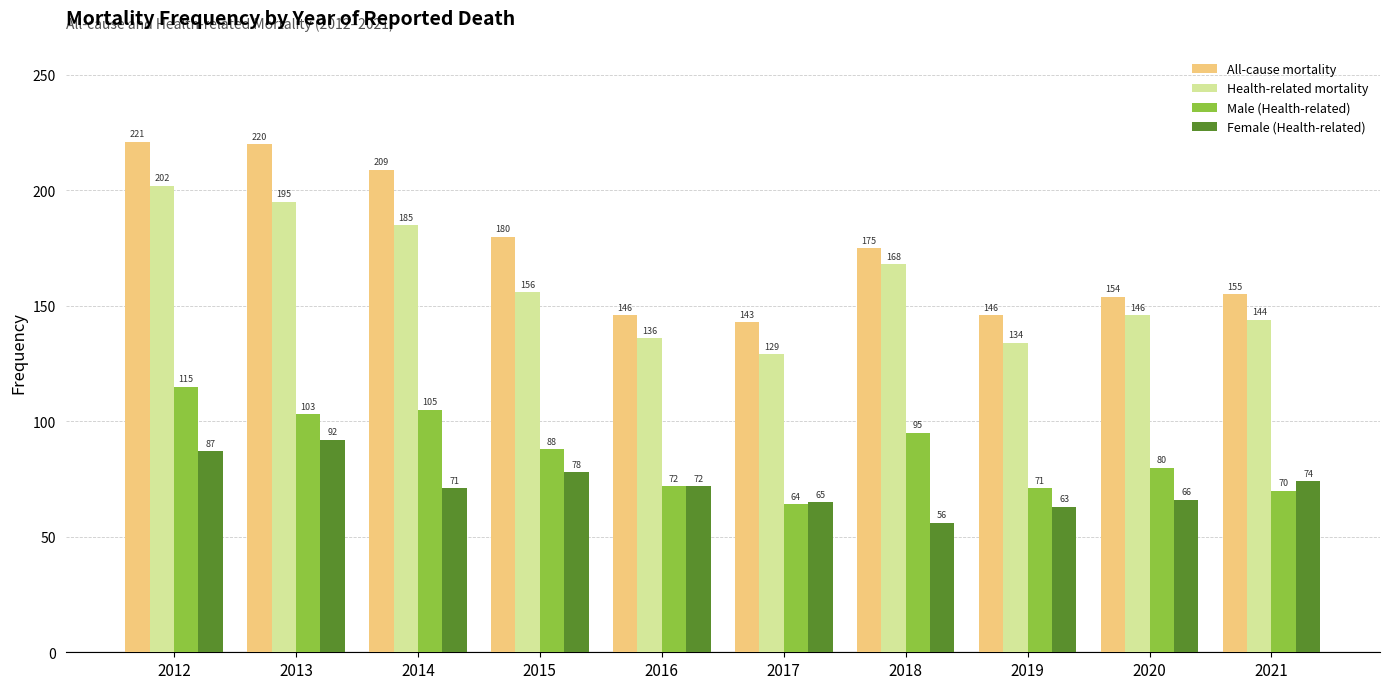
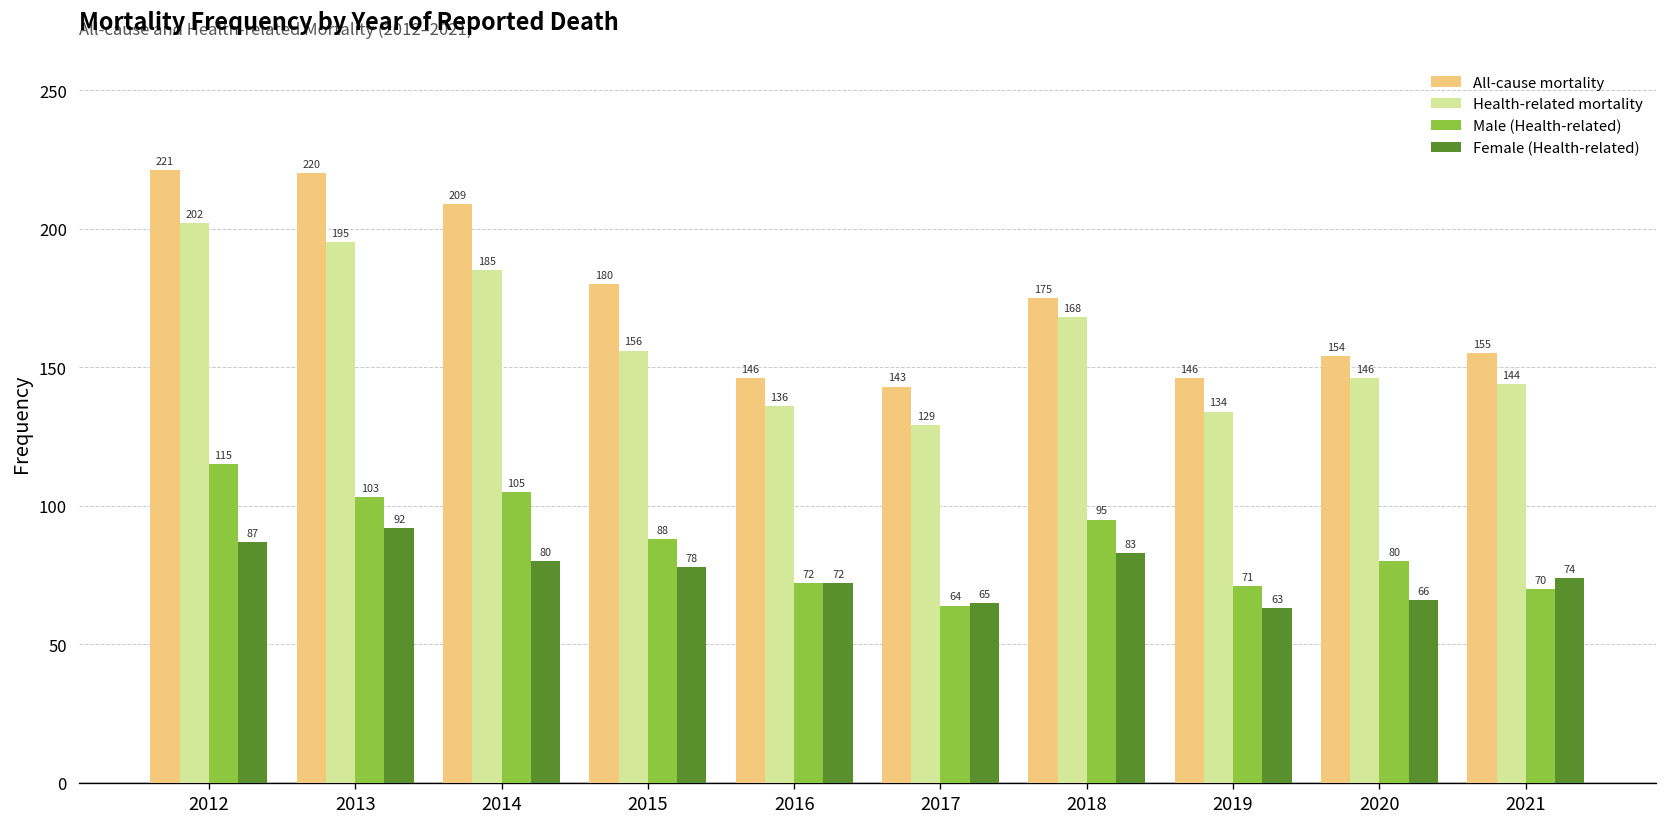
  {
    "Male (Health-related)": {
      "2012": 115,
      "2013": 103,
      "2014": 105,
      "2015": 88,
      "2016": 72,
      "2017": 64,
      "2018": 95,
      "2019": 71,
      "2020": 80,
      "2021": 70
    },
    "Female (Health-related)": {
      "2012": 87,
      "2013": 92,
-     "2014": 71,
+     "2014": 80,
      "2015": 78,
      "2016": 72,
      "2017": 65,
-     "2018": 56,
+     "2018": 83,
      "2019": 63,
      "2020": 66,
      "2021": 74
    }
  }
